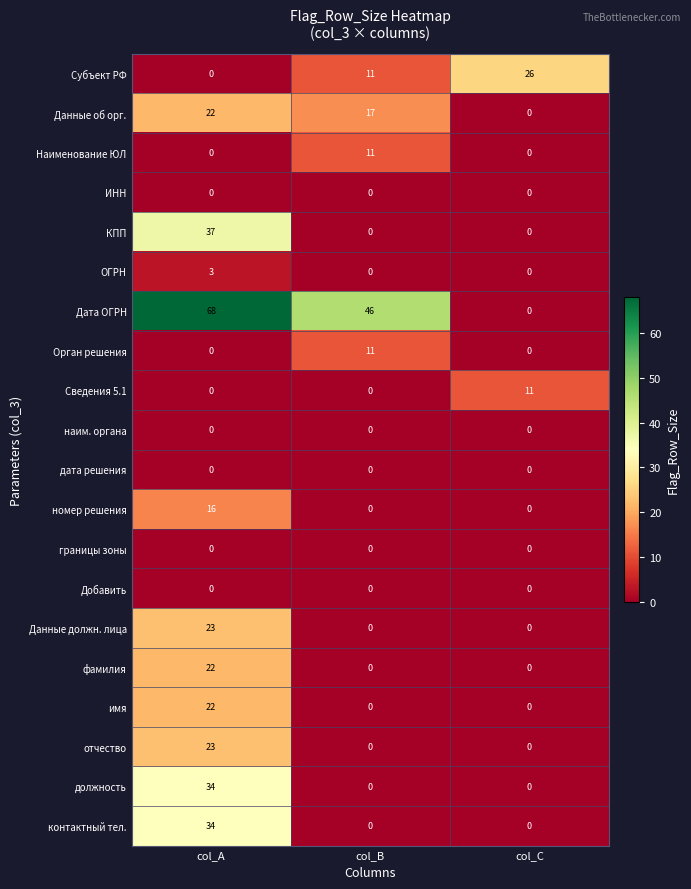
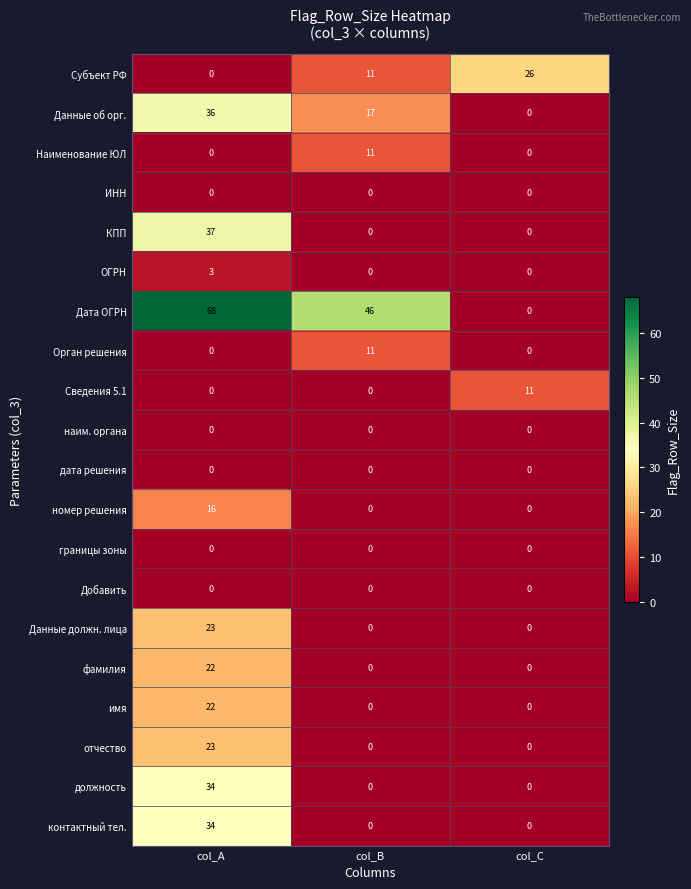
  {
    "Субъект РФ": {
      "col_A": 0,
      "col_B": 11,
      "col_C": 26
    },
    "Данные об орг.": {
-     "col_A": 22,
+     "col_A": 36,
      "col_B": 17,
      "col_C": 0
    },
    "Наименование ЮЛ": {
      "col_A": 0,
      "col_B": 11,
      "col_C": 0
    },
    "ИНН": {
      "col_A": 0,
      "col_B": 0,
      "col_C": 0
    },
    "КПП": {
      "col_A": 37,
      "col_B": 0,
      "col_C": 0
    },
    "ОГРН": {
      "col_A": 3,
      "col_B": 0,
      "col_C": 0
    },
    "Дата ОГРН": {
      "col_A": 68,
      "col_B": 46,
      "col_C": 0
    },
    "Орган решения": {
      "col_A": 0,
      "col_B": 11,
      "col_C": 0
    },
    "Сведения 5.1": {
      "col_A": 0,
      "col_B": 0,
      "col_C": 11
    },
    "наим. органа": {
      "col_A": 0,
      "col_B": 0,
      "col_C": 0
    },
    "дата решения": {
      "col_A": 0,
      "col_B": 0,
      "col_C": 0
    },
    "номер решения": {
      "col_A": 16,
      "col_B": 0,
      "col_C": 0
    },
    "границы зоны": {
      "col_A": 0,
      "col_B": 0,
      "col_C": 0
    },
    "Добавить": {
      "col_A": 0,
      "col_B": 0,
      "col_C": 0
    },
    "Данные должн. лица": {
      "col_A": 23,
      "col_B": 0,
      "col_C": 0
    },
    "фамилия": {
      "col_A": 22,
      "col_B": 0,
      "col_C": 0
    },
    "имя": {
      "col_A": 22,
      "col_B": 0,
      "col_C": 0
    },
    "отчество": {
      "col_A": 23,
      "col_B": 0,
      "col_C": 0
    },
    "должность": {
      "col_A": 34,
      "col_B": 0,
      "col_C": 0
    },
    "контактный тел.": {
      "col_A": 34,
      "col_B": 0,
      "col_C": 0
    }
  }
